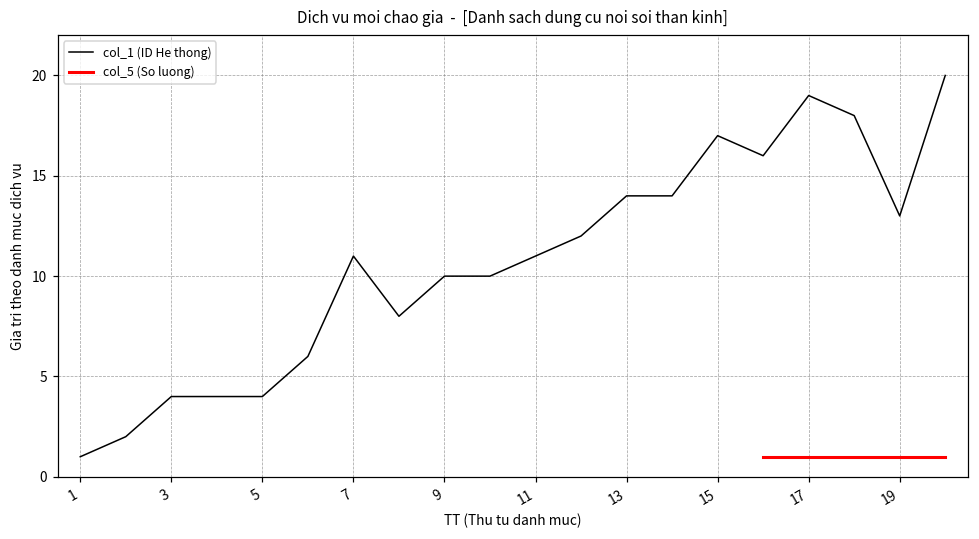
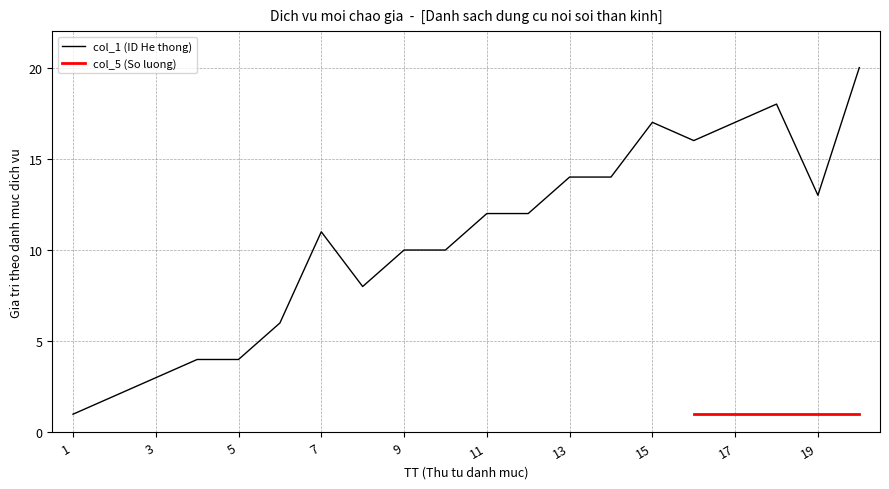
  {
    "col_1 (ID He thong)": {
      "1": 1,
-     "3": 4,
+     "3": 3,
      "5": 4,
      "7": 11,
      "9": 10,
-     "11": 11,
+     "11": 12,
      "13": 14,
      "15": 17,
-     "17": 19,
+     "17": 17,
      "19": 13
    }
  }
